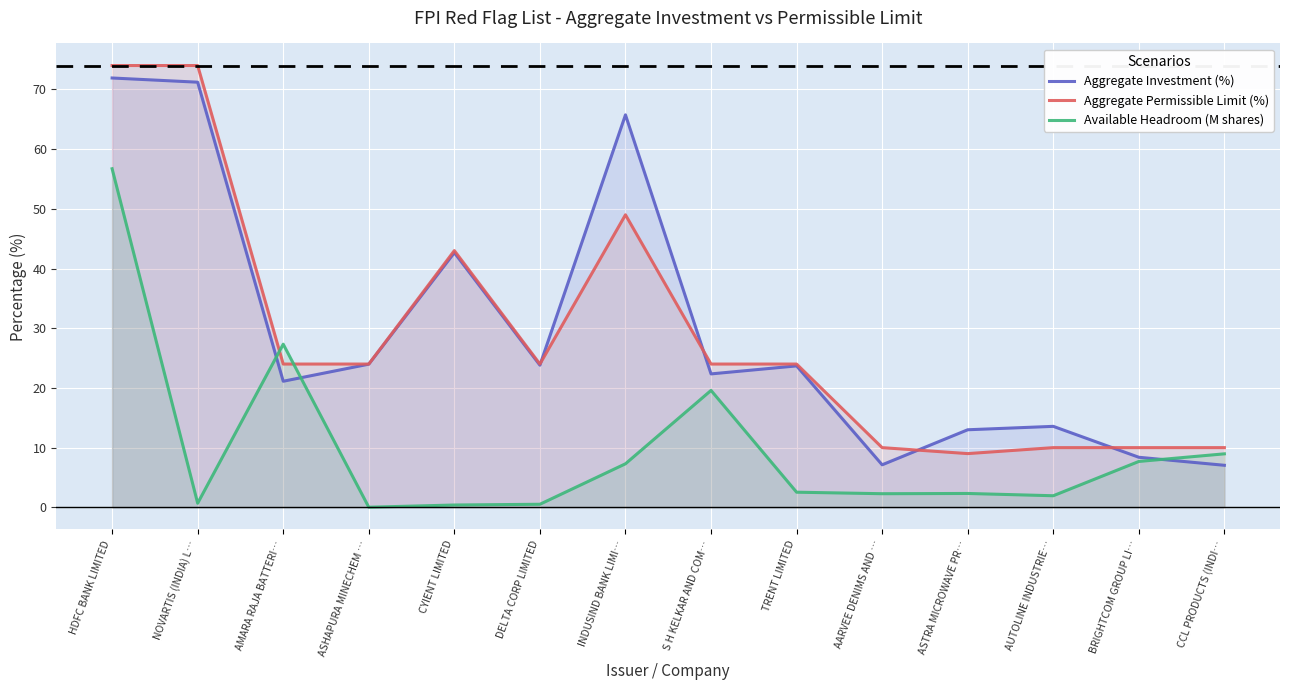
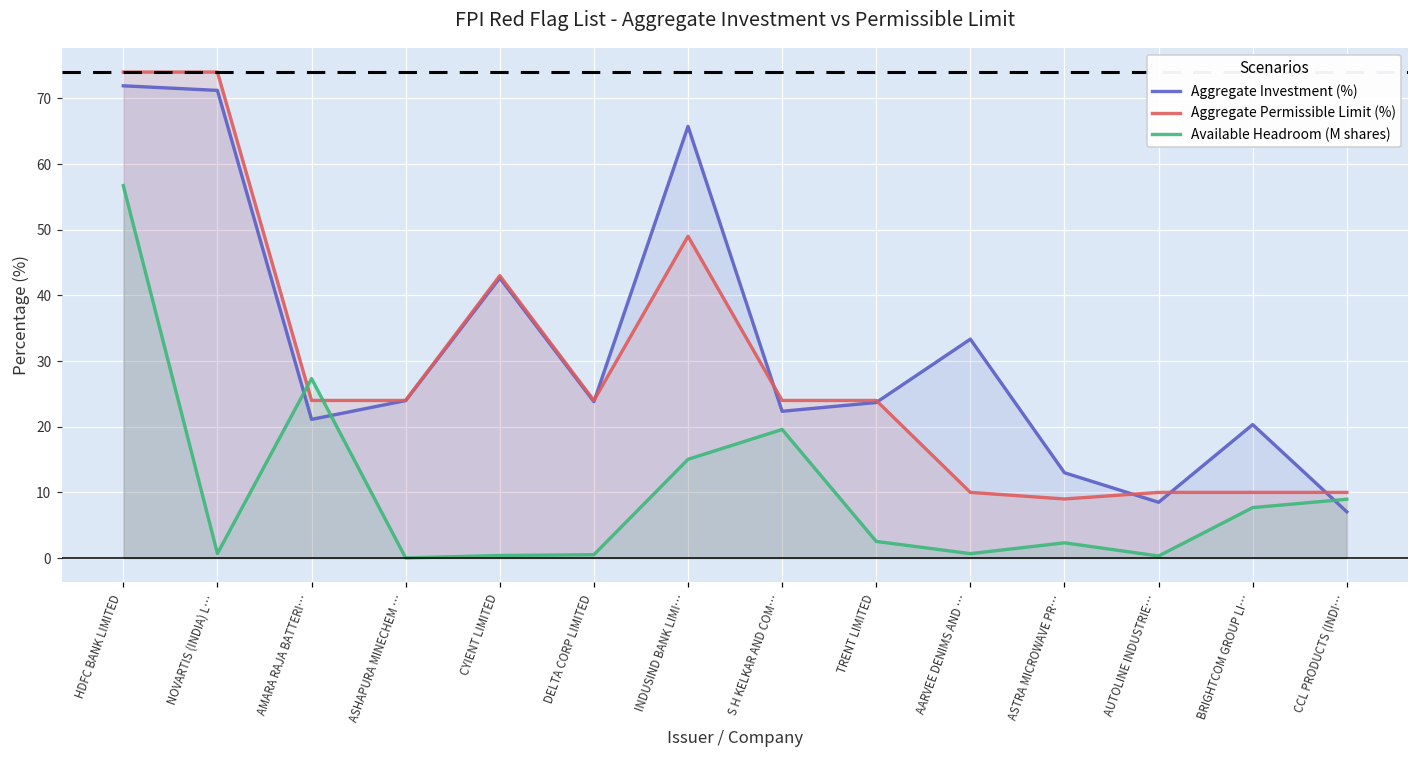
  {
    "Aggregate Investment (%)": {
      "HDFC BANK LIMITED": 72,
      "NOVARTIS (INDIA) L…": 71,
      "AMARA RAJA BATTERI…": 21,
      "INDUSIND BANK LIMI…": 66,
      "S H KELKAR AND COM…": 22,
-     "AARVEE DENIMS AND …": 7,
+     "AARVEE DENIMS AND …": 33,
      "ASTRA MICROWAVE PR…": 13,
-     "AUTOLINE INDUSTRIE…": 14,
-     "BRIGHTCOM GROUP LI…": 8,
+     "AUTOLINE INDUSTRIE…": 8,
+     "BRIGHTCOM GROUP LI…": 20,
      "CCL PRODUCTS (INDI…": 7
    },
    "Aggregate Permissible Limit (%)": {
      "HDFC BANK LIMITED": 74,
      "NOVARTIS (INDIA) L…": 74,
      "AMARA RAJA BATTERI…": 24,
      "INDUSIND BANK LIMI…": 49,
      "S H KELKAR AND COM…": 24,
      "AARVEE DENIMS AND …": 10,
      "ASTRA MICROWAVE PR…": 9,
      "AUTOLINE INDUSTRIE…": 10,
      "BRIGHTCOM GROUP LI…": 10,
      "CCL PRODUCTS (INDI…": 10
    },
    "Available Headroom (M shares)": {
      "HDFC BANK LIMITED": 57,
      "NOVARTIS (INDIA) L…": 1,
      "AMARA RAJA BATTERI…": 27,
      "ASHAPURA MINECHEM …": 0,
      "CYIENT LIMITED": 0,
      "DELTA CORP LIMITED": 1,
-     "INDUSIND BANK LIMI…": 7,
+     "INDUSIND BANK LIMI…": 15,
      "S H KELKAR AND COM…": 20,
      "TRENT LIMITED": 3,
-     "AARVEE DENIMS AND …": 2,
+     "AARVEE DENIMS AND …": 1,
      "ASTRA MICROWAVE PR…": 2,
-     "AUTOLINE INDUSTRIE…": 2,
+     "AUTOLINE INDUSTRIE…": 0,
      "BRIGHTCOM GROUP LI…": 8,
      "CCL PRODUCTS (INDI…": 9
    }
  }
